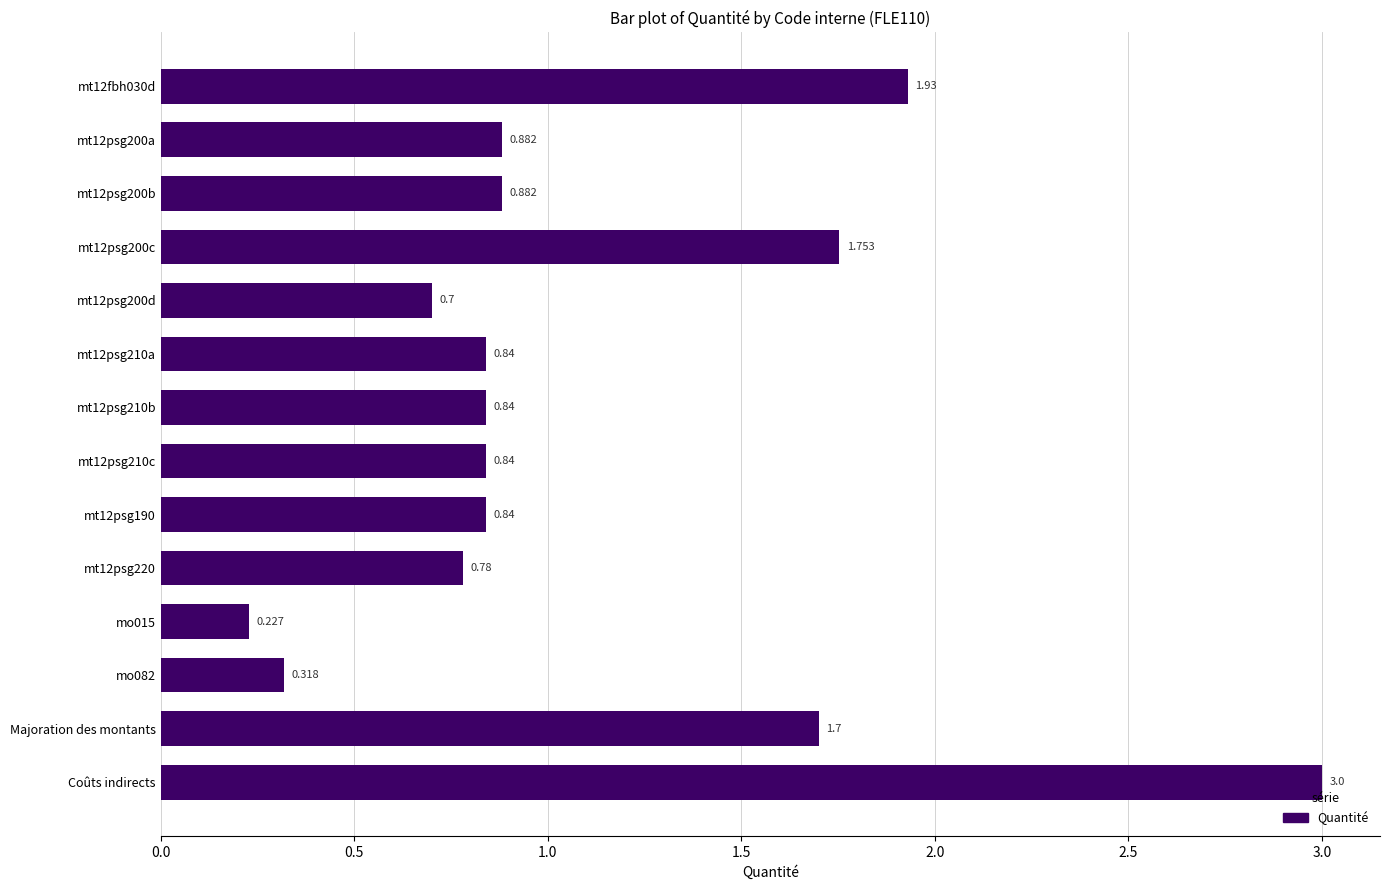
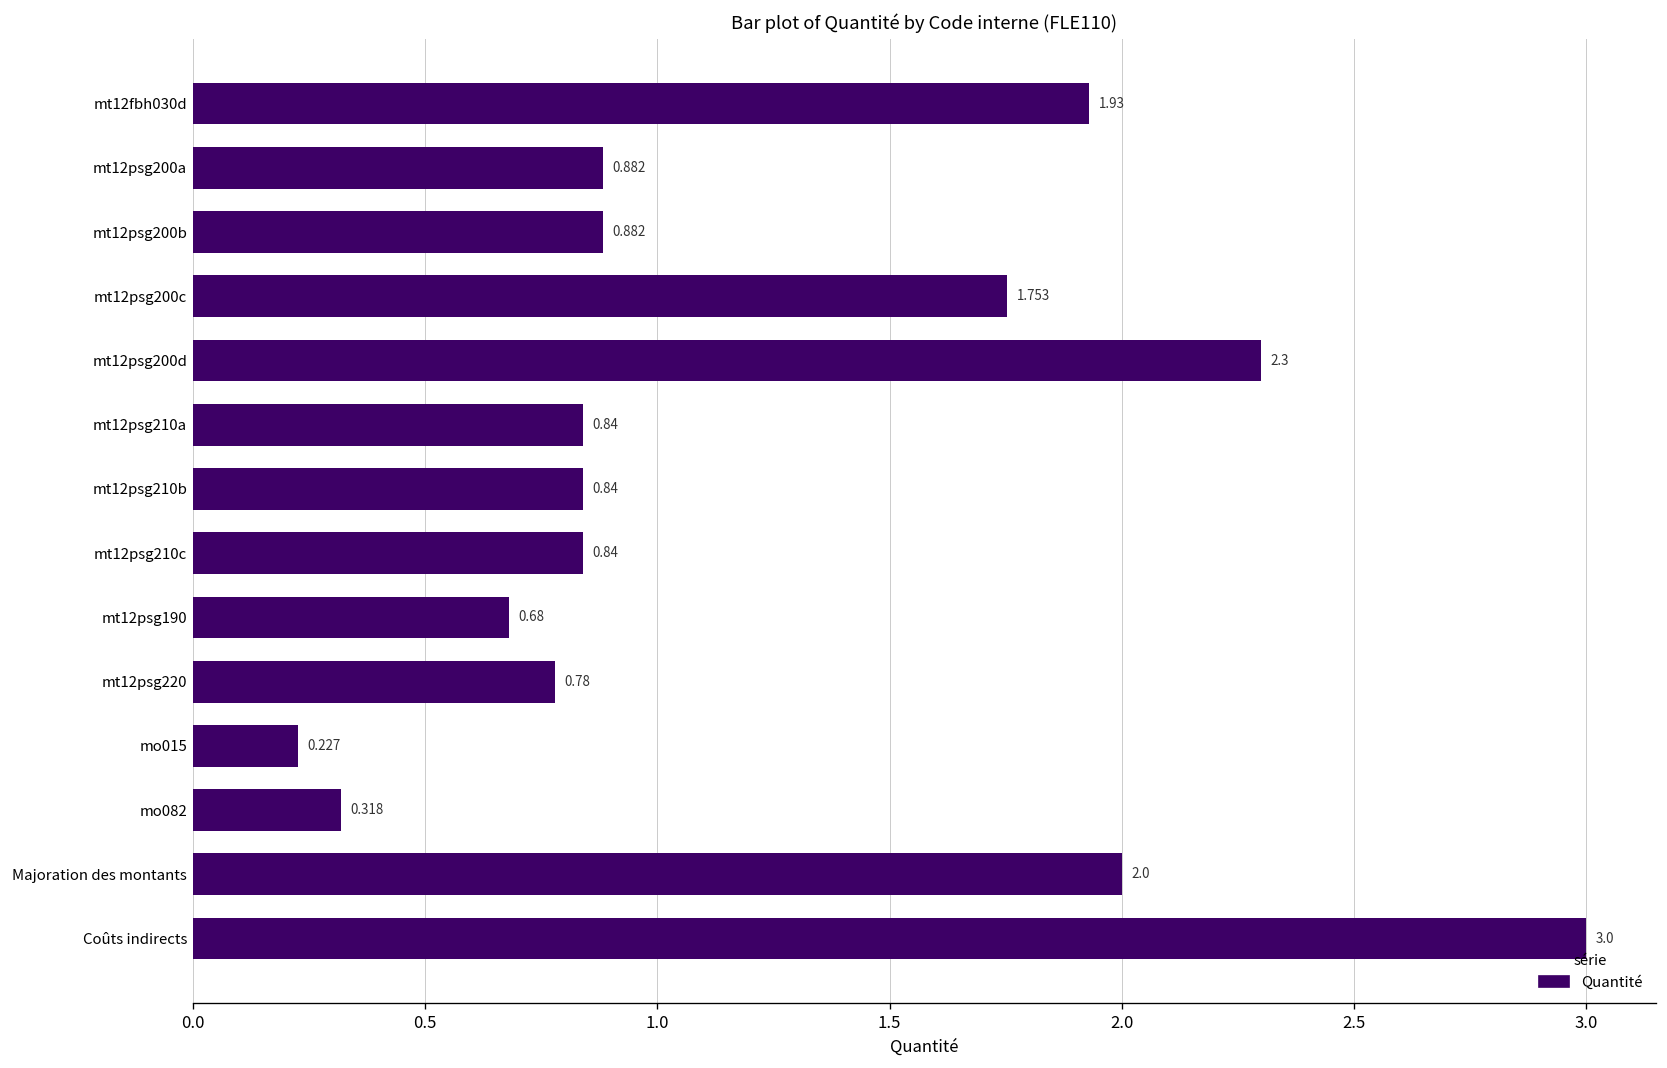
  {
    "mt12fbh030d": 1.93,
    "mt12psg200a": 0.882,
    "mt12psg200b": 0.882,
    "mt12psg200c": 1.753,
-   "mt12psg200d": 0.7,
+   "mt12psg200d": 2.3,
    "mt12psg210a": 0.84,
    "mt12psg210b": 0.84,
    "mt12psg210c": 0.84,
-   "mt12psg190": 0.84,
+   "mt12psg190": 0.68,
    "mt12psg220": 0.78,
    "mo015": 0.227,
    "mo082": 0.318,
-   "Majoration des montants": 1.7,
+   "Majoration des montants": 2.0,
    "Coûts indirects": 3.0
  }
